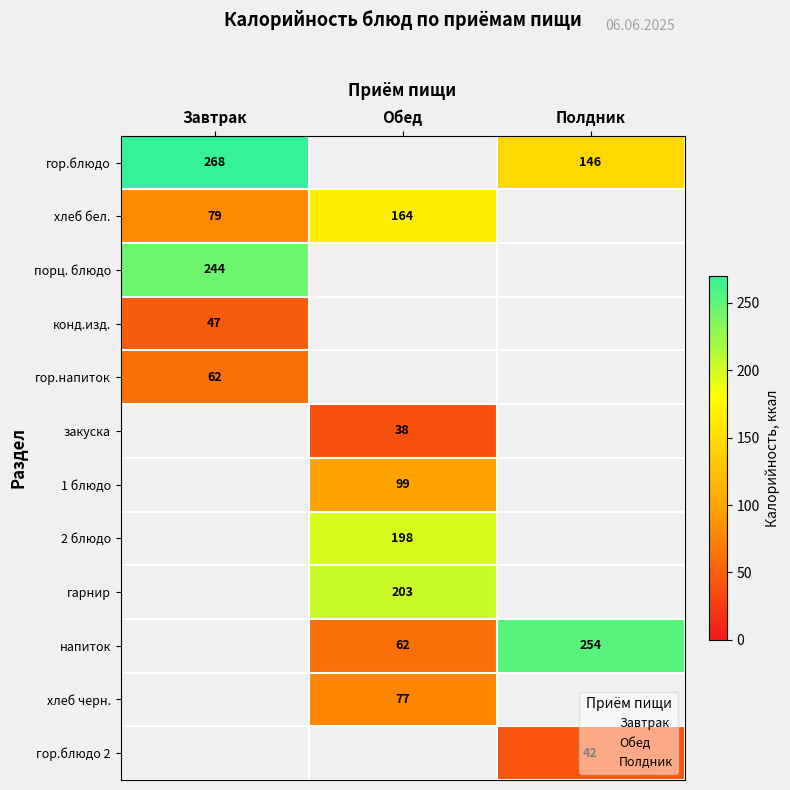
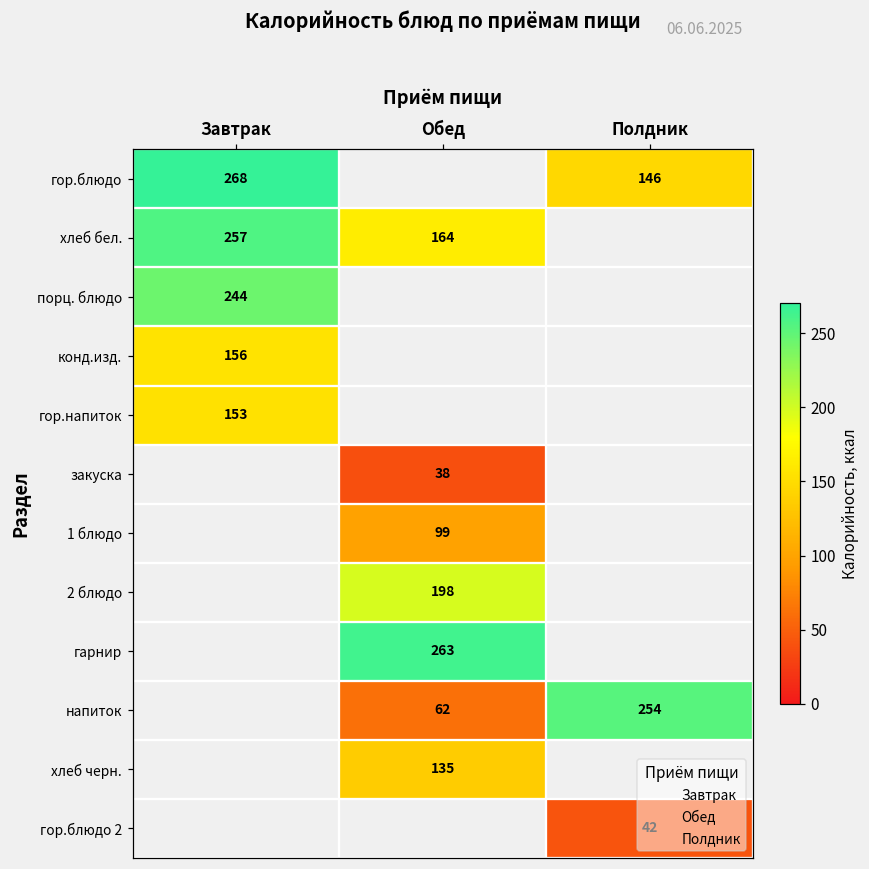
  {
    "гор.блюдо": {
      "Завтрак": 268,
      "Полдник": 146
    },
    "хлеб бел.": {
-     "Завтрак": 79,
+     "Завтрак": 257,
      "Обед": 164
    },
    "порц. блюдо": {
      "Завтрак": 244
    },
    "конд.изд.": {
-     "Завтрак": 47
+     "Завтрак": 156
    },
    "гор.напиток": {
-     "Завтрак": 62
+     "Завтрак": 153
    },
    "закуска": {
      "Обед": 38
    },
    "1 блюдо": {
      "Обед": 99
    },
    "2 блюдо": {
      "Обед": 198
    },
    "гарнир": {
-     "Обед": 203
+     "Обед": 263
    },
    "напиток": {
      "Обед": 62,
      "Полдник": 254
    },
    "хлеб черн.": {
-     "Обед": 77
+     "Обед": 135
    }
  }
